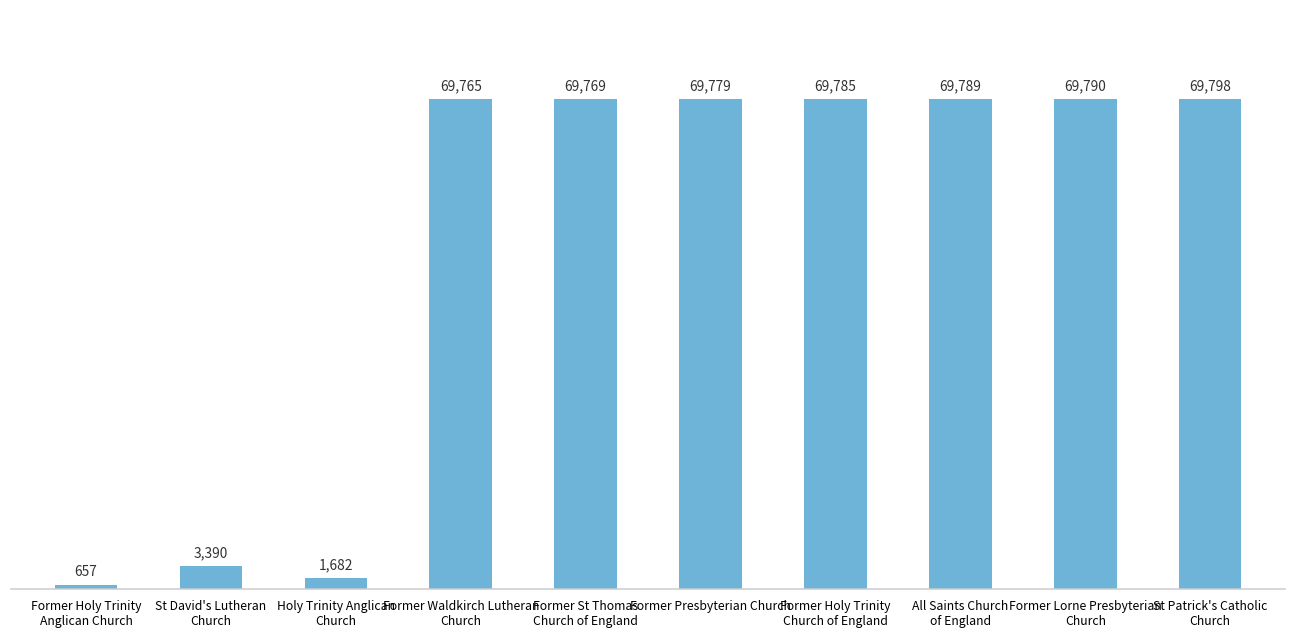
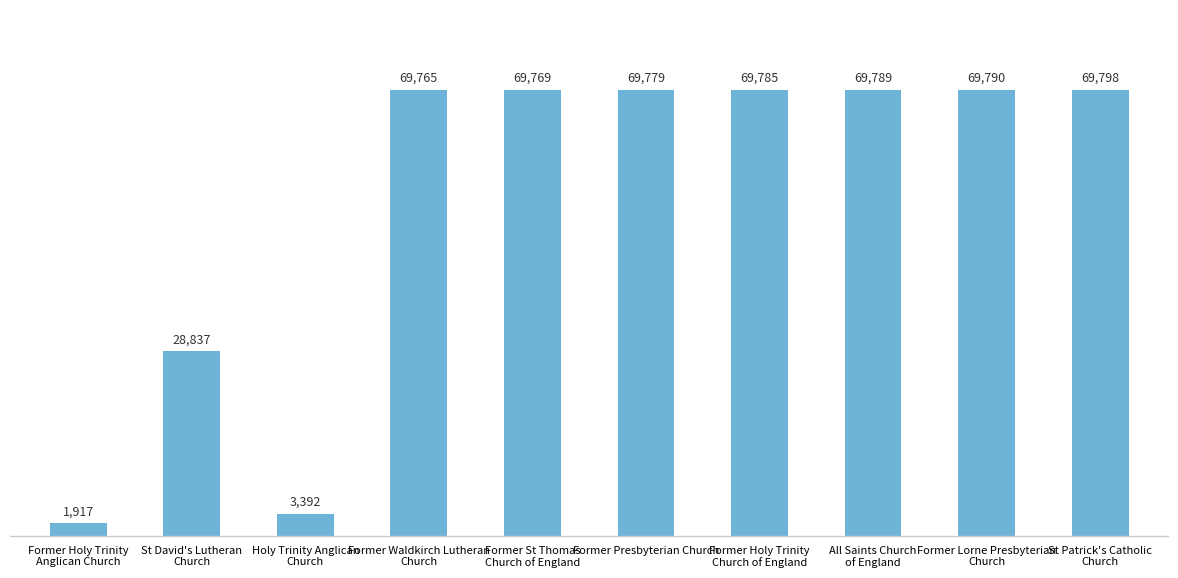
  {
-   "Former Holy Trinity Anglican Church": "657",
-   "St David's Lutheran Church": "3,390",
-   "Holy Trinity Anglican Church": "1,682",
+   "Former Holy Trinity Anglican Church": "1,917",
+   "St David's Lutheran Church": "28,837",
+   "Holy Trinity Anglican Church": "3,392",
    "Former Waldkirch Lutheran Church": "69,765",
    "Former St Thomas Church of England": "69,769",
    "Former Presbyterian Church": "69,779",
    "Former Holy Trinity Church of England": "69,785",
    "All Saints Church of England": "69,789",
    "Former Lorne Presbyterian Church": "69,790",
    "St Patrick's Catholic Church": "69,798"
  }
